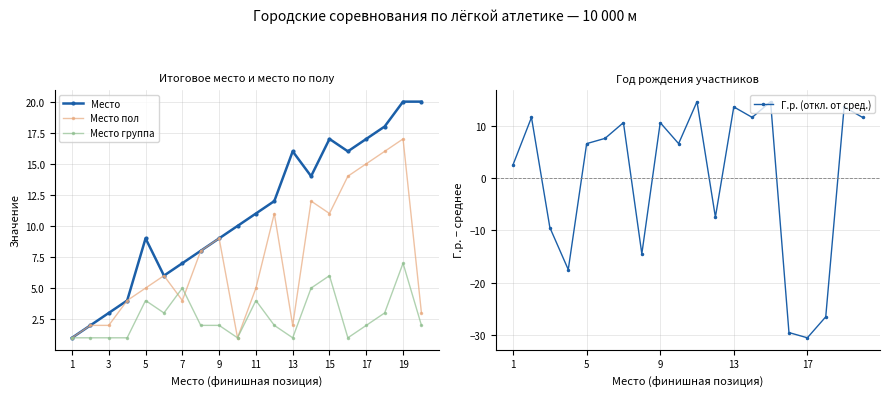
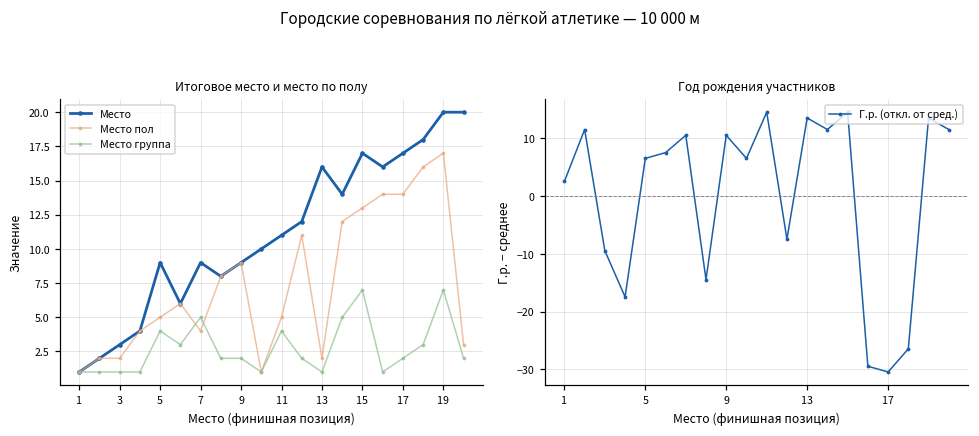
  {
    "Итоговое место и место по полу": {
      "Место": {
        "3": 3,
        "5": 9,
-       "7": 7,
+       "7": 9,
        "11": 11,
        "13": 16,
        "15": 17,
        "17": 17,
        "19": 20
      },
      "Место пол": {
        "3": 2,
        "5": 5,
        "7": 4,
        "11": 5,
        "13": 2,
-       "15": 11,
-       "17": 15,
+       "15": 13,
+       "17": 14,
        "19": 17
      },
      "Место группа": {
        "3": 1,
        "5": 4,
        "7": 5,
        "9": 2,
        "11": 4,
        "13": 1,
-       "15": 6,
+       "15": 7,
        "17": 2,
        "19": 7
      }
    },
    "Год рождения участников": {
      "1": 3,
      "5": 7,
      "9": 11,
      "13": 14,
      "17": -30
    }
  }
